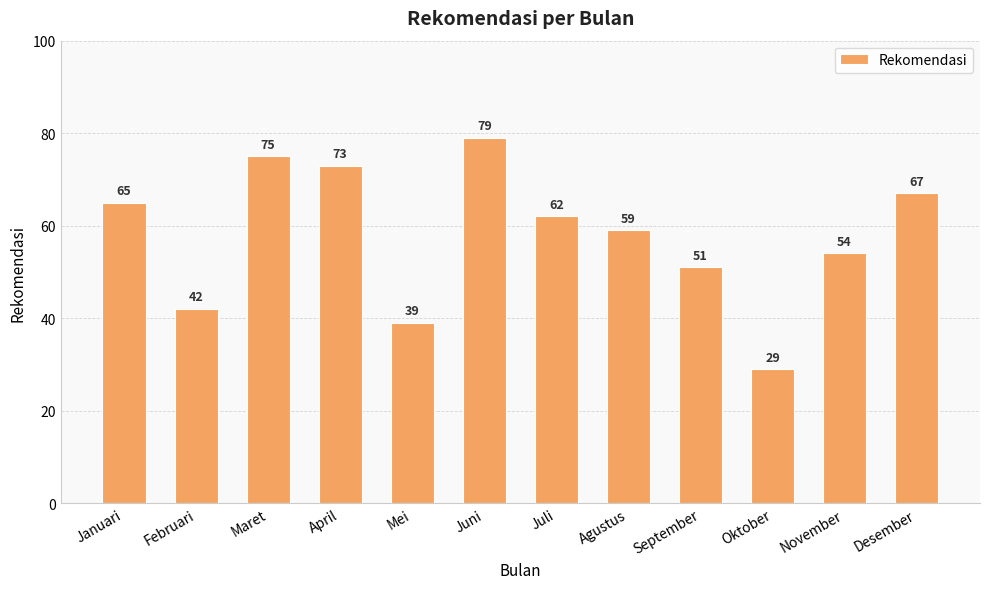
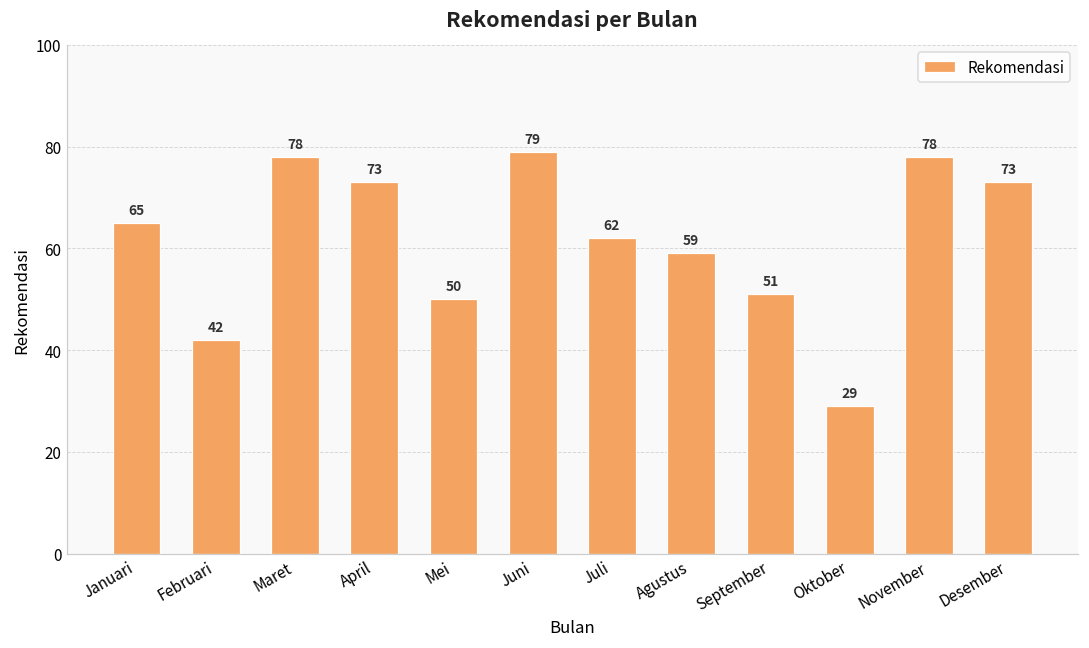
  {
    "Januari": 65,
    "Februari": 42,
-   "Maret": 75,
+   "Maret": 78,
    "April": 73,
-   "Mei": 39,
+   "Mei": 50,
    "Juni": 79,
    "Juli": 62,
    "Agustus": 59,
    "September": 51,
    "Oktober": 29,
-   "November": 54,
-   "Desember": 67
+   "November": 78,
+   "Desember": 73
  }
